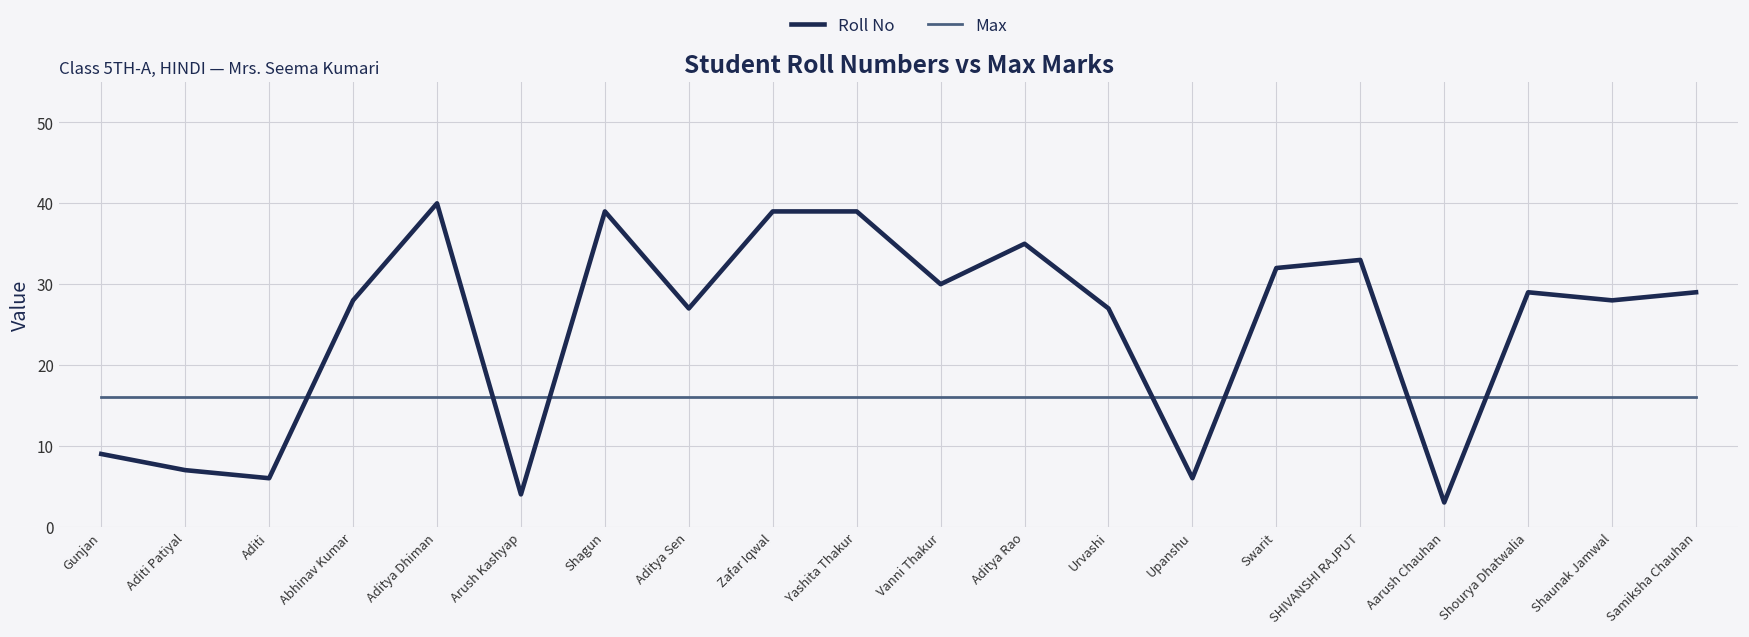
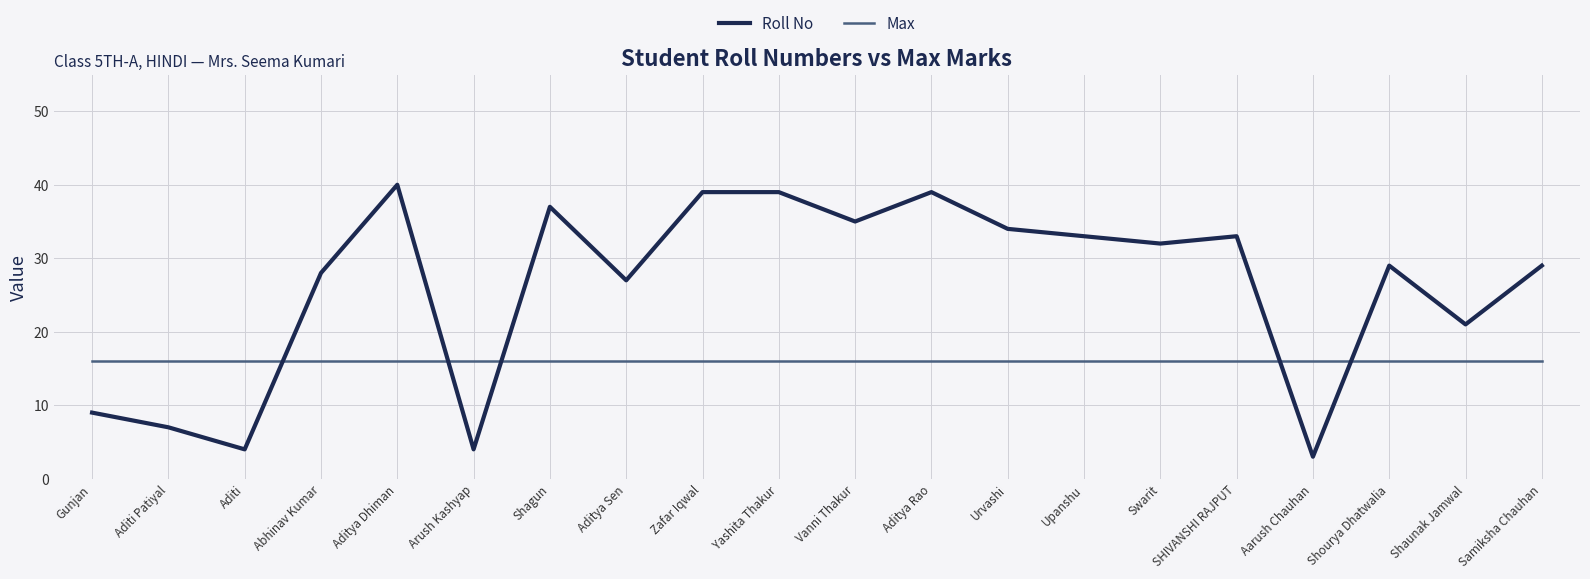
  {
    "Roll No": {
      "Gunjan": 9,
      "Aditi Patiyal": 7,
-     "Aditi": 6,
+     "Aditi": 4,
      "Abhinav Kumar": 28,
      "Aditya Dhiman": 40,
      "Arush Kashyap": 4,
-     "Shagun": 39,
+     "Shagun": 37,
      "Aditya Sen": 27,
      "Zafar Iqwal": 39,
      "Yashita Thakur": 39,
-     "Vanni Thakur": 30,
-     "Aditya Rao": 35,
-     "Urvashi": 27,
-     "Upanshu": 6,
+     "Vanni Thakur": 35,
+     "Aditya Rao": 39,
+     "Urvashi": 34,
+     "Upanshu": 33,
      "Swarit": 32,
      "SHIVANSHI RAJPUT": 33,
      "Aarush Chauhan": 3,
      "Shourya Dhatwalia": 29,
-     "Shaunak Jamwal": 28,
+     "Shaunak Jamwal": 21,
      "Samiksha Chauhan": 29
    },
    "Max": {
      "Gunjan": 16,
      "Aditi Patiyal": 16,
      "Aditi": 16,
      "Abhinav Kumar": 16,
      "Aditya Dhiman": 16,
      "Arush Kashyap": 16,
      "Shagun": 16,
      "Aditya Sen": 16,
      "Zafar Iqwal": 16,
      "Yashita Thakur": 16,
      "Vanni Thakur": 16,
      "Aditya Rao": 16,
      "Urvashi": 16,
      "Upanshu": 16,
      "Swarit": 16,
      "SHIVANSHI RAJPUT": 16,
      "Aarush Chauhan": 16,
      "Shourya Dhatwalia": 16,
      "Shaunak Jamwal": 16,
      "Samiksha Chauhan": 16
    }
  }
